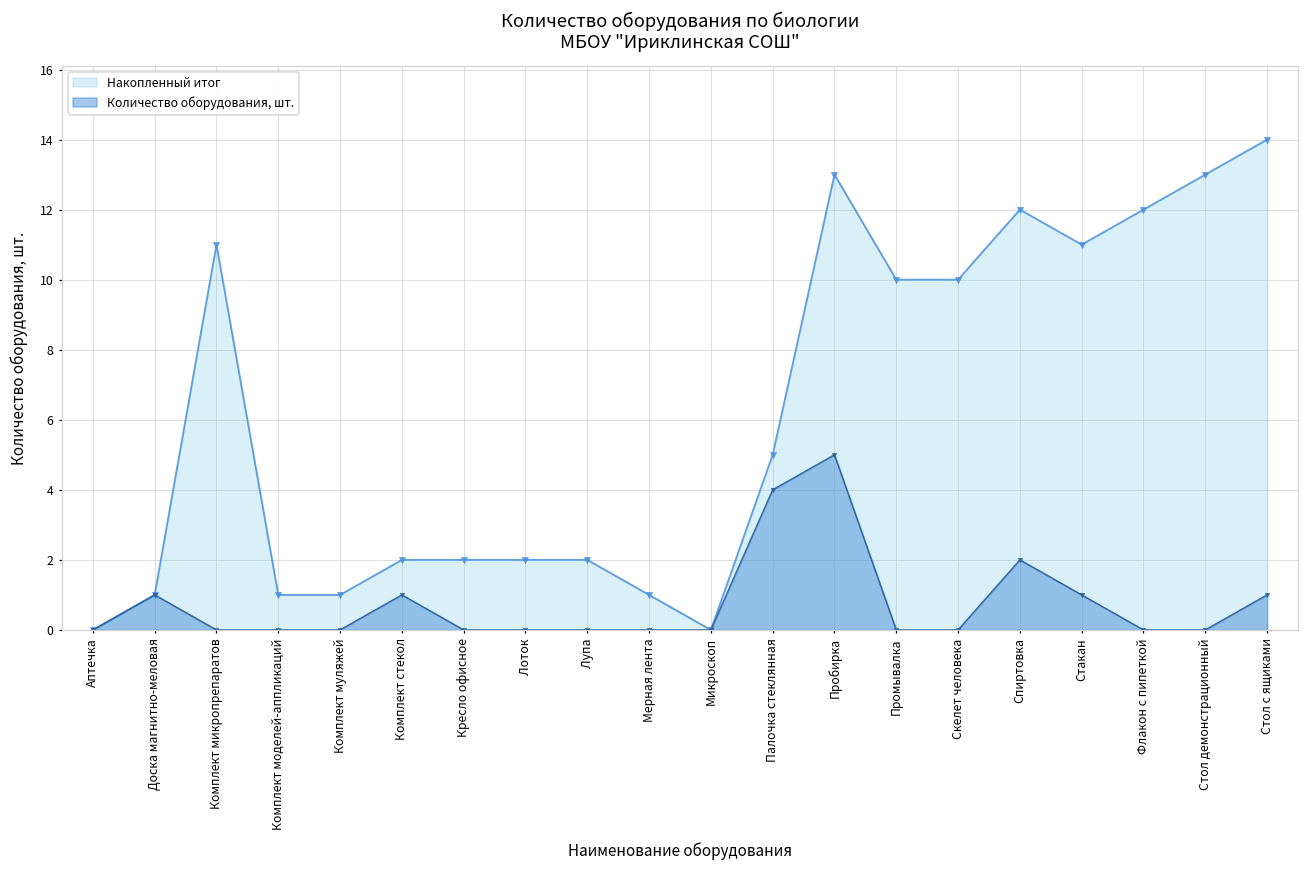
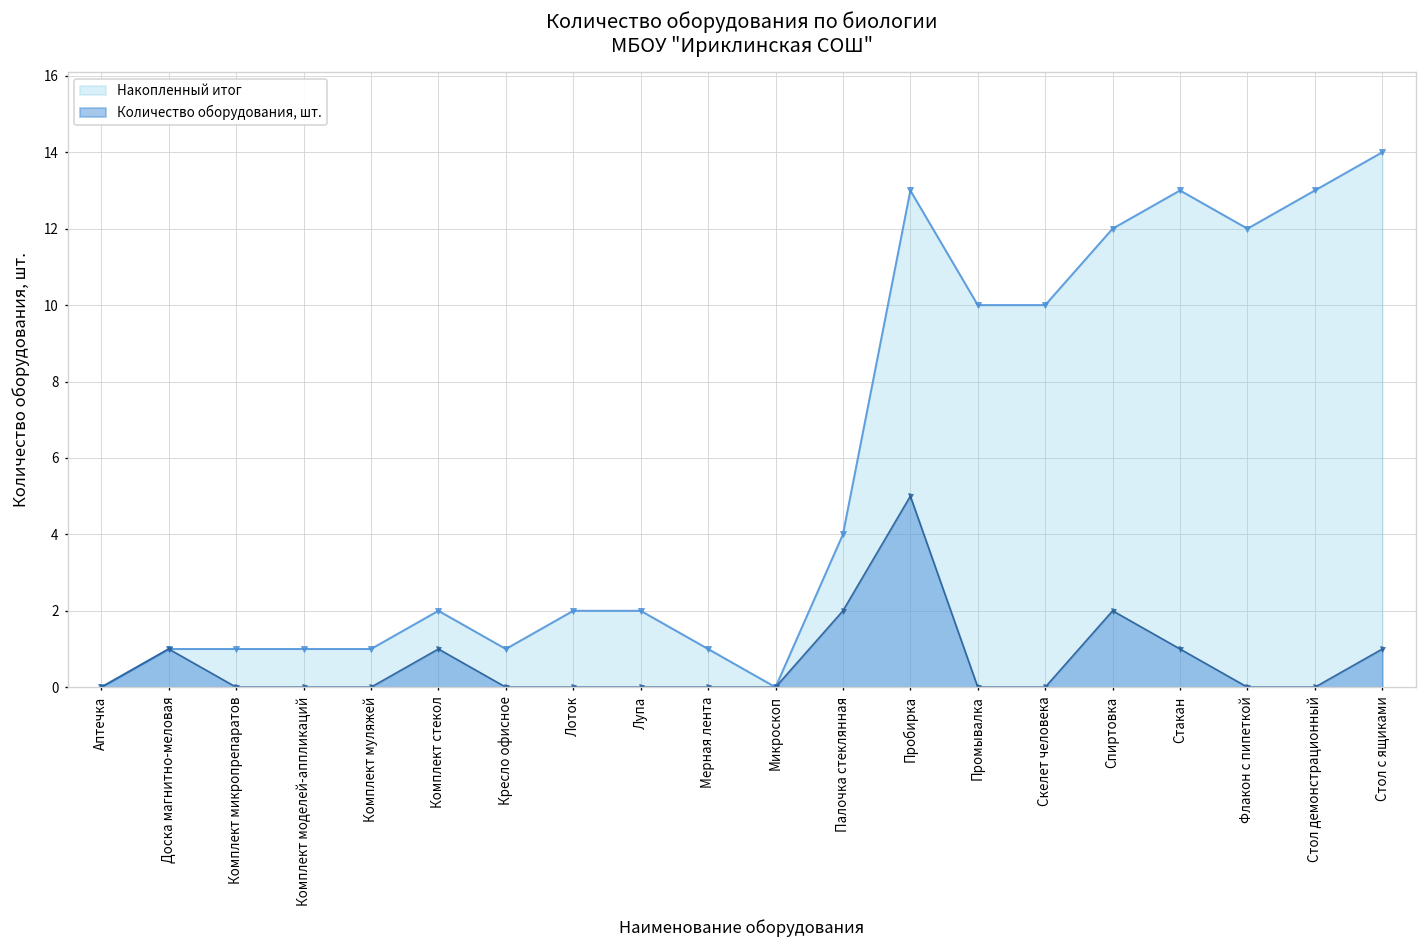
  {
    "Накопленный итог": {
-     "Комплект микропрепаратов": 11,
+     "Комплект микропрепаратов": 1,
      "Комплект моделей-аппликаций": 1,
      "Комплект муляжей": 1,
      "Комплект стекол": 2,
-     "Кресло офисное": 2,
+     "Кресло офисное": 1,
      "Лоток": 2,
      "Лупа": 2,
      "Мерная лента": 1,
-     "Палочка стеклянная": 5,
+     "Палочка стеклянная": 4,
      "Пробирка": 13,
      "Промывалка": 10,
      "Скелет человека": 10,
      "Спиртовка": 12,
-     "Стакан": 11,
+     "Стакан": 13,
      "Флакон с пипеткой": 12,
      "Стол демонстрационный": 13,
      "Стол с ящиками": 14
    },
    "Количество оборудования, шт.": {
      "Комплект микропрепаратов": 0,
      "Комплект моделей-аппликаций": 0,
      "Комплект муляжей": 0,
      "Комплект стекол": 1,
      "Кресло офисное": 0,
      "Лоток": 0,
      "Лупа": 0,
      "Мерная лента": 0,
-     "Палочка стеклянная": 4,
+     "Палочка стеклянная": 2,
      "Пробирка": 5,
      "Промывалка": 0,
      "Скелет человека": 0,
      "Спиртовка": 2,
      "Стакан": 1,
      "Флакон с пипеткой": 0,
      "Стол демонстрационный": 0,
      "Стол с ящиками": 1
    }
  }
